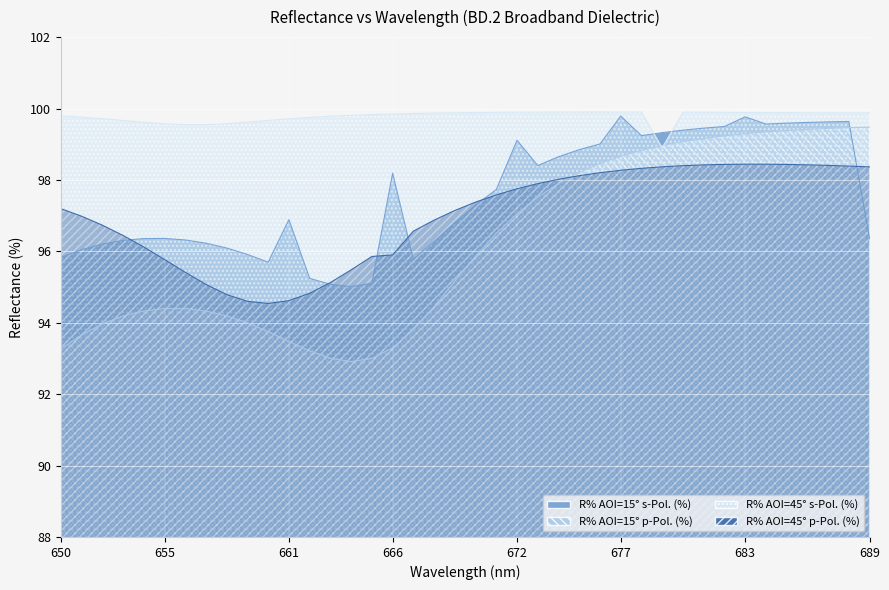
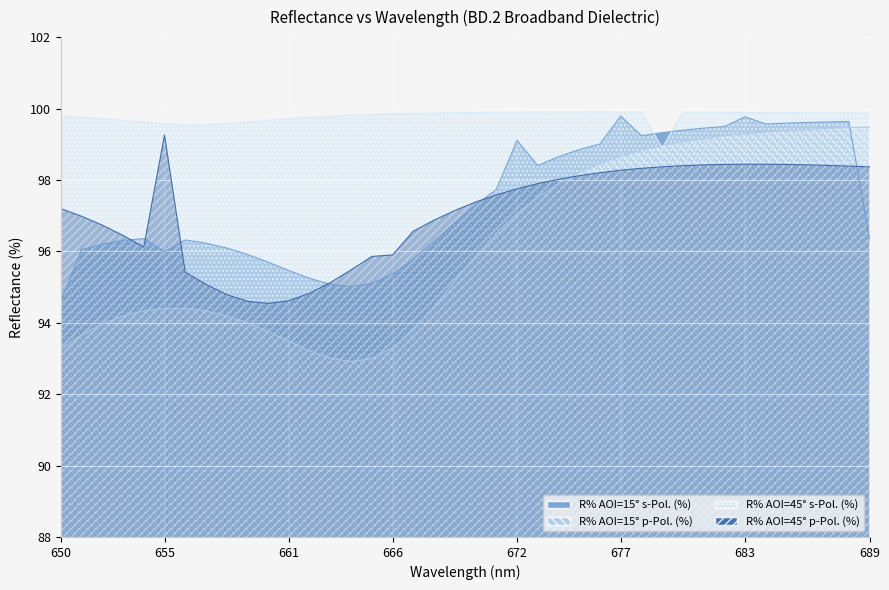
  {
    "R% AOI=15° s-Pol. (%)": {
-     "650": 95.8,
-     "655": 96.4,
-     "661": 96.9,
-     "666": 98.2,
+     "650": 94.6,
+     "655": 96.0,
+     "661": 95.5,
+     "666": 95.4,
      "672": 99.1,
      "677": 99.8,
      "683": 99.8,
      "689": 96.4
    },
    "R% AOI=45° p-Pol. (%)": {
      "650": 97.2,
-     "655": 95.8,
+     "655": 99.3,
      "661": 94.6,
      "666": 95.9,
      "672": 97.8,
      "677": 98.3,
      "683": 98.4,
      "689": 98.4
    }
  }
